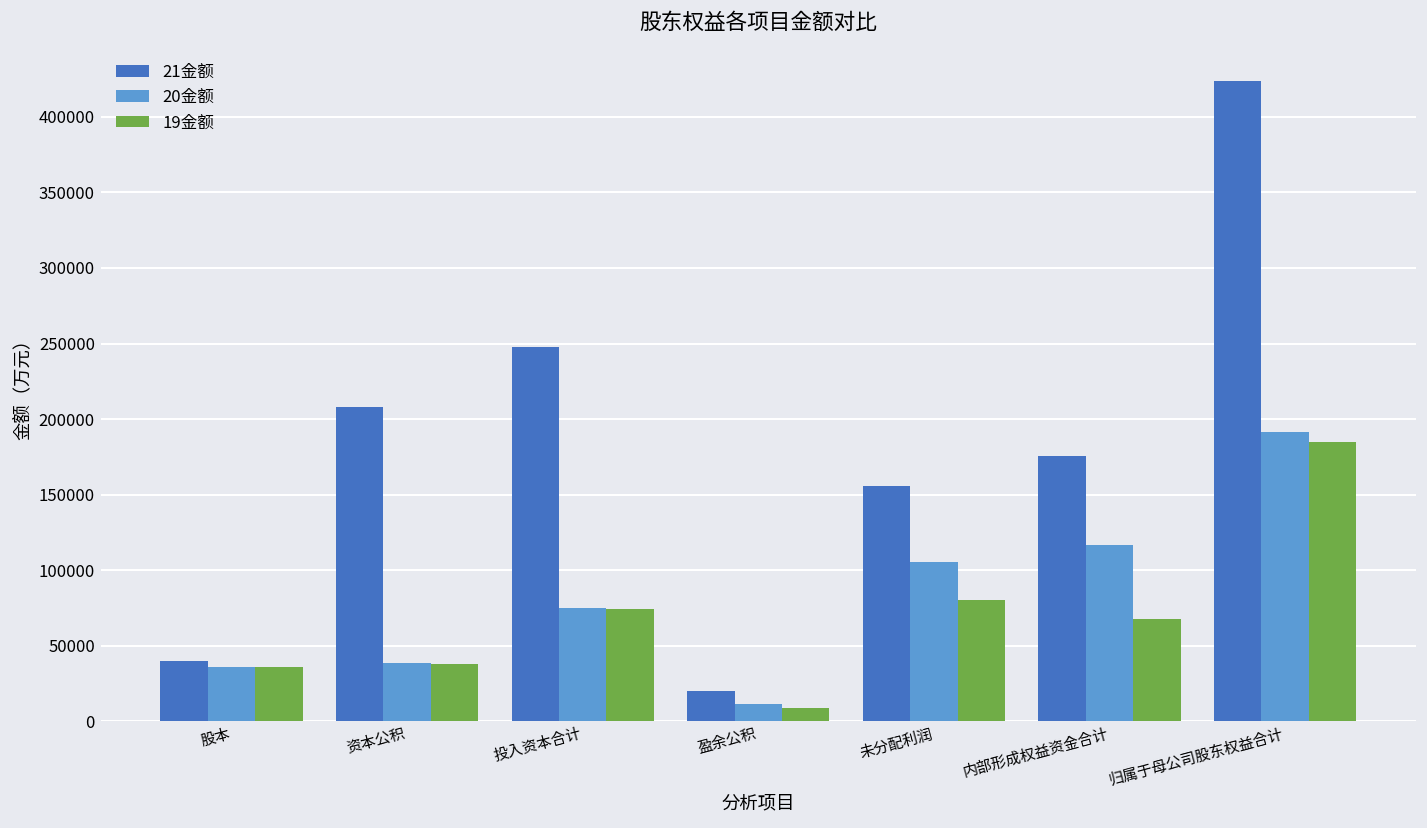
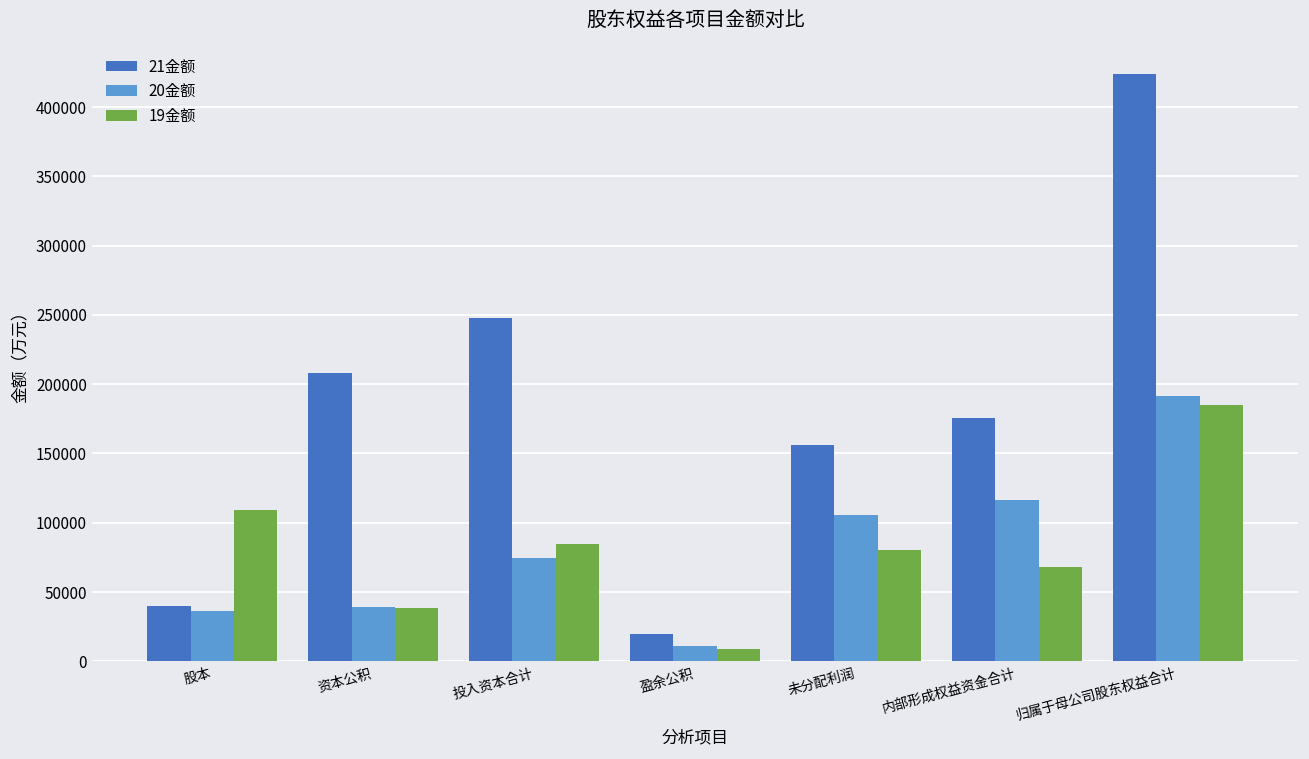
  {
    "19金额": {
-     "股本": 36000,
+     "股本": 109000,
      "资本公积": 38000,
-     "投入资本合计": 74000,
+     "投入资本合计": 84000,
      "盈余公积": 9000,
      "未分配利润": 80000,
      "内部形成权益资金合计": 68000,
      "归属于母公司股东权益合计": 185000
    }
  }
